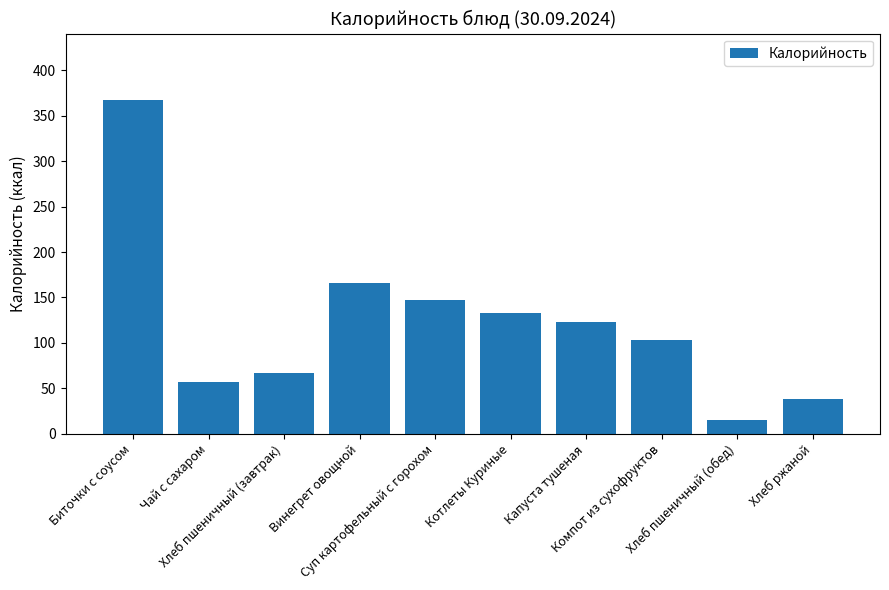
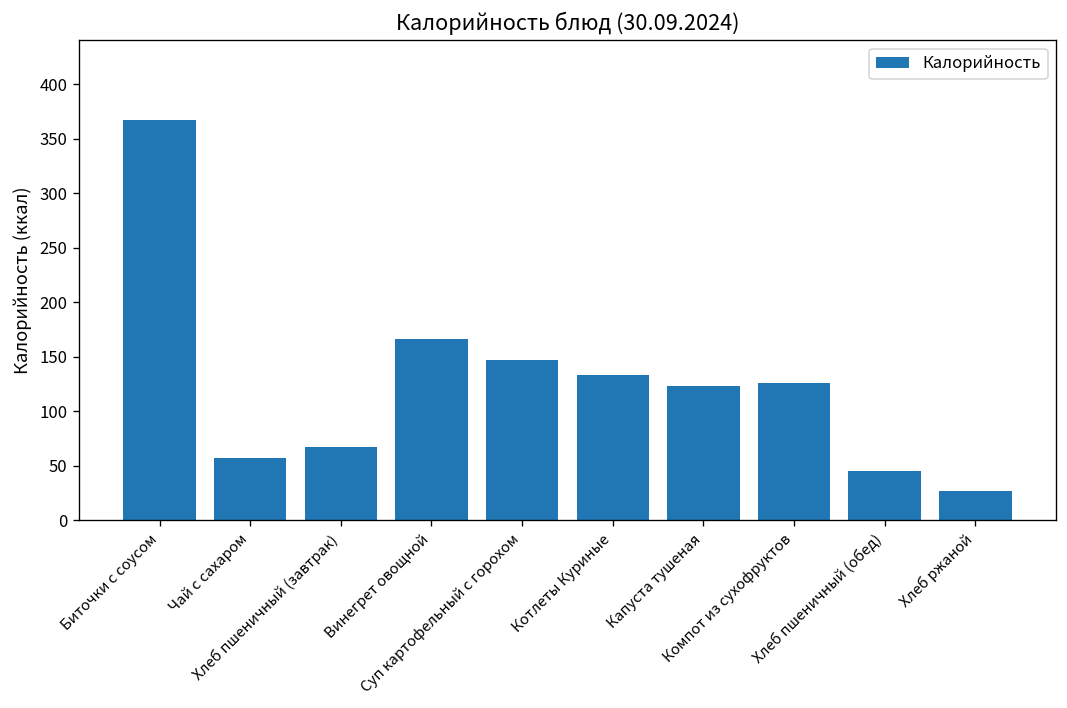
  {
    "Биточки с соусом": 370,
    "Чай с сахаром": 60,
    "Хлеб пшеничный (завтрак)": 70,
    "Винегрет овощной": 170,
    "Суп картофельный с горохом": 150,
    "Котлеты Куриные": 130,
    "Капуста тушеная": 120,
-   "Компот из сухофруктов": 100,
-   "Хлеб пшеничный (обед)": 20,
-   "Хлеб ржаной": 40
+   "Компот из сухофруктов": 130,
+   "Хлеб пшеничный (обед)": 50,
+   "Хлеб ржаной": 30
  }
